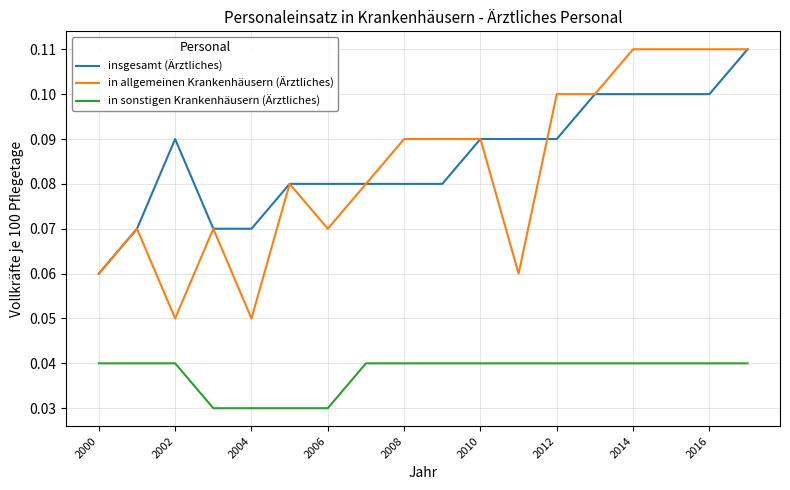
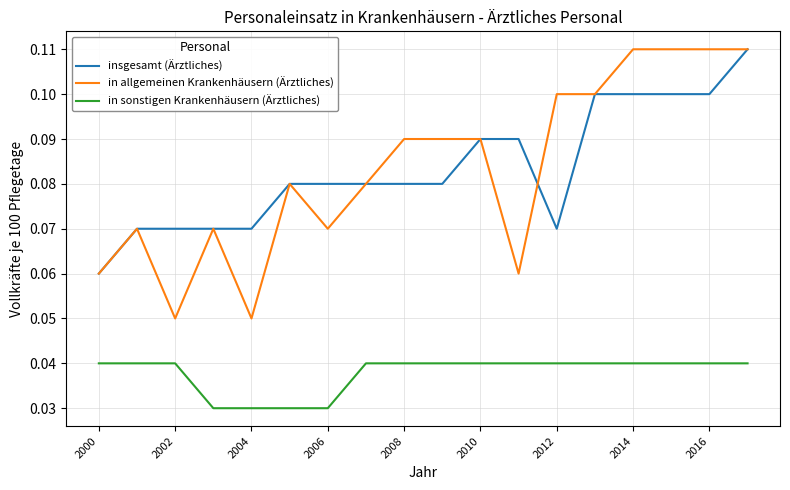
  {
    "insgesamt (Ärztliches)": {
-     "2002": 0.09,
+     "2002": 0.07,
      "2004": 0.07,
      "2006": 0.08,
      "2008": 0.08,
-     "2012": 0.09,
+     "2012": 0.07,
      "2014": 0.10,
      "2016": 0.10
    },
    "in allgemeinen Krankenhäusern (Ärztliches)": {
      "2002": 0.05,
      "2004": 0.05,
      "2006": 0.07,
      "2008": 0.09,
      "2012": 0.10,
      "2014": 0.11,
      "2016": 0.11
    },
    "in sonstigen Krankenhäusern (Ärztliches)": {
      "2000": 0.04,
      "2002": 0.04,
      "2004": 0.03,
      "2006": 0.03,
      "2008": 0.04,
      "2010": 0.04,
      "2012": 0.04,
      "2014": 0.04,
      "2016": 0.04
    }
  }
